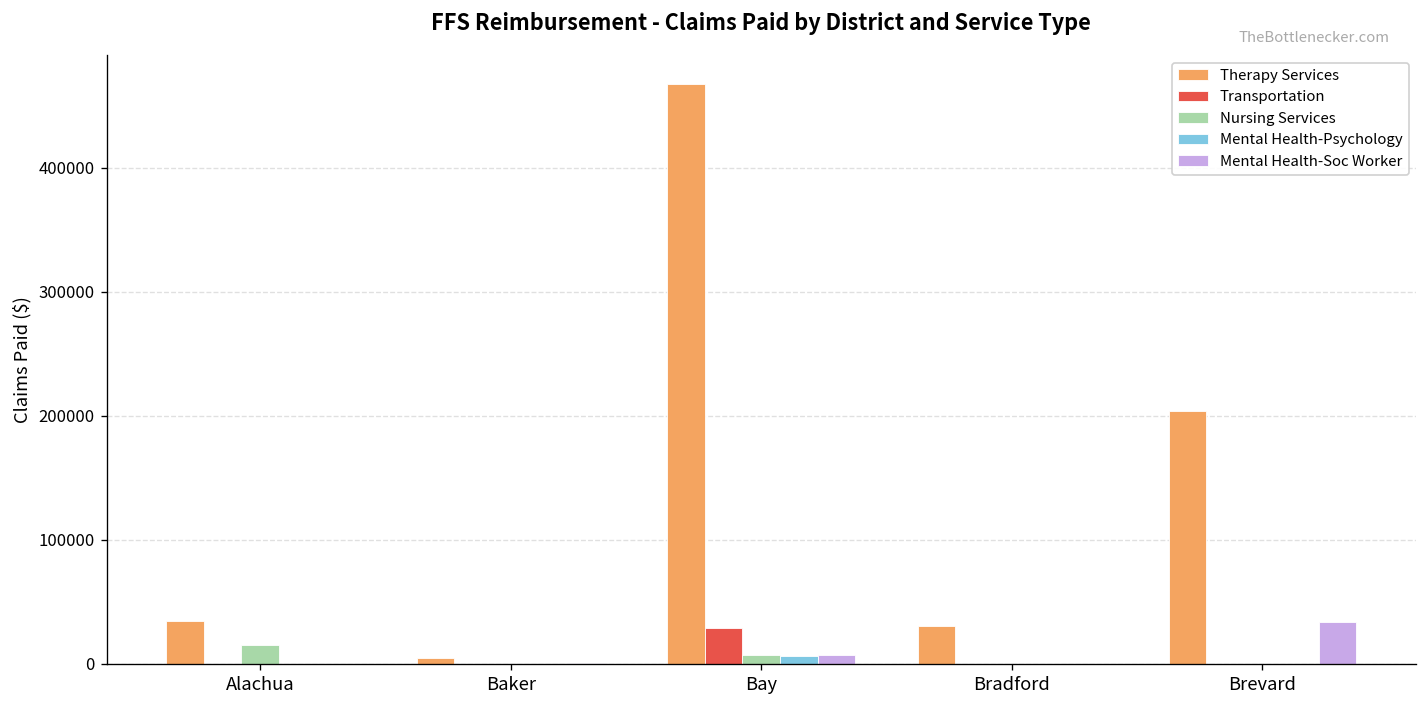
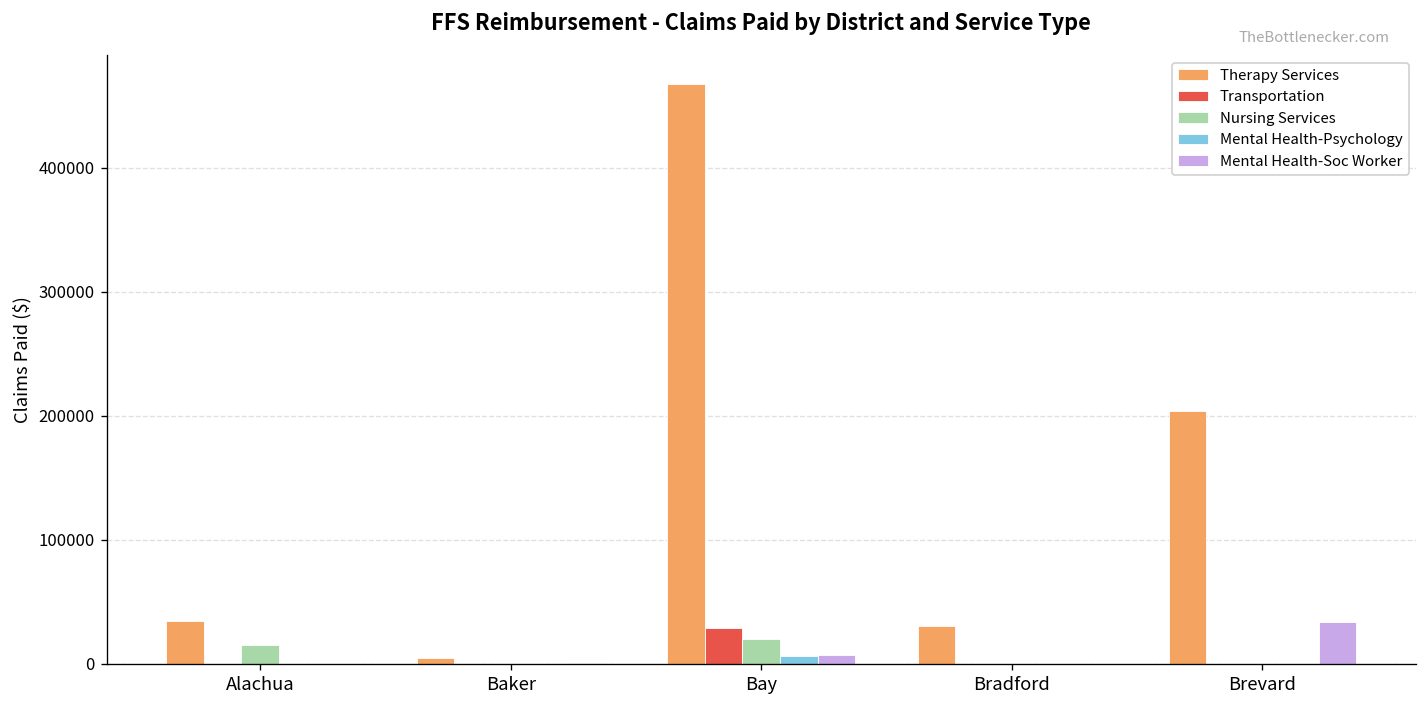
  {
    "Therapy Services": {
      "Alachua": 34000,
      "Baker": 4000,
      "Bay": 467000,
      "Bradford": 30000,
      "Brevard": 204000
    },
    "Transportation": {
      "Alachua": 0,
      "Baker": 0,
      "Bay": 29000,
      "Brevard": 0
    },
    "Nursing Services": {
      "Alachua": 15000,
      "Baker": 0,
-     "Bay": 7000,
+     "Bay": 20000,
      "Bradford": 0,
      "Brevard": 0
    },
    "Mental Health-Psychology": {
      "Alachua": 0,
      "Bay": 6000,
      "Bradford": 0,
      "Brevard": 0
    },
    "Mental Health-Soc Worker": {
      "Alachua": 0,
      "Bay": 7000,
      "Bradford": 0,
      "Brevard": 34000
    }
  }
